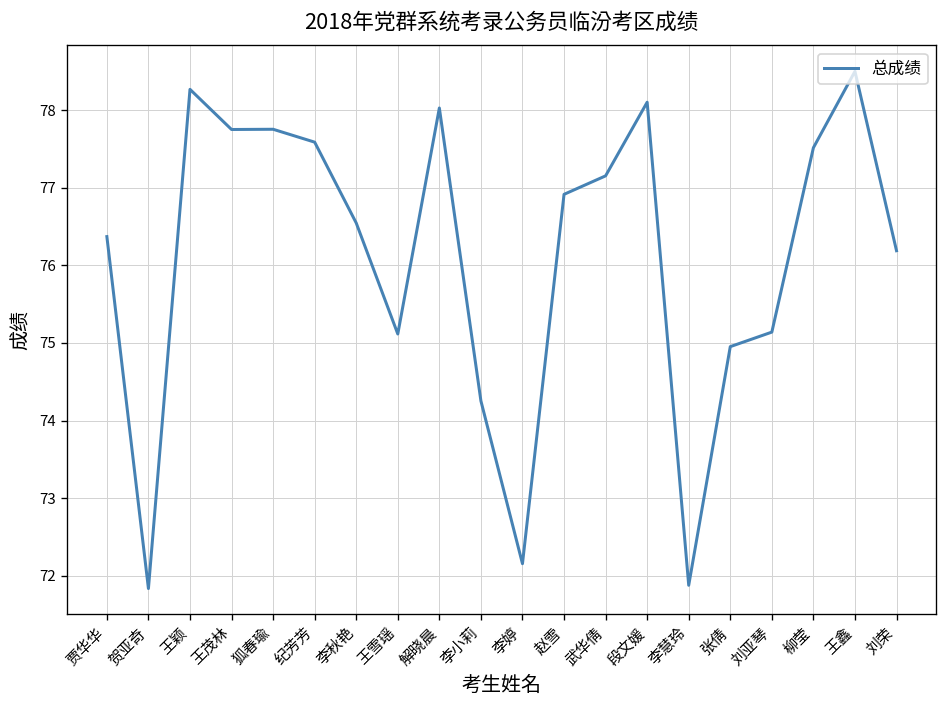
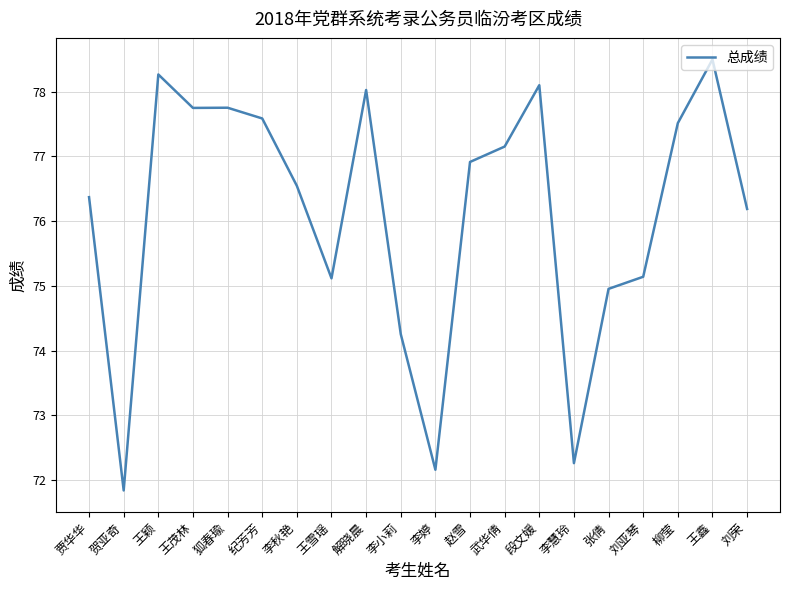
  {
    "贾华华": 76.4,
    "贺亚奇": 71.8,
    "王颖": 78.3,
    "王茂林": 77.7,
    "狐春瑜": 77.8,
    "纪芳芳": 77.6,
    "李秋艳": 76.5,
    "王雪瑶": 75.1,
    "解晓晨": 78.0,
    "李小莉": 74.3,
    "李婷": 72.2,
    "赵雪": 76.9,
    "武华倩": 77.2,
    "段文媛": 78.1,
-   "李慧玲": 71.9,
+   "李慧玲": 72.3,
    "张倩": 75.0,
    "刘亚琴": 75.1,
    "柳莹": 77.5,
    "刘荣": 76.2
  }
